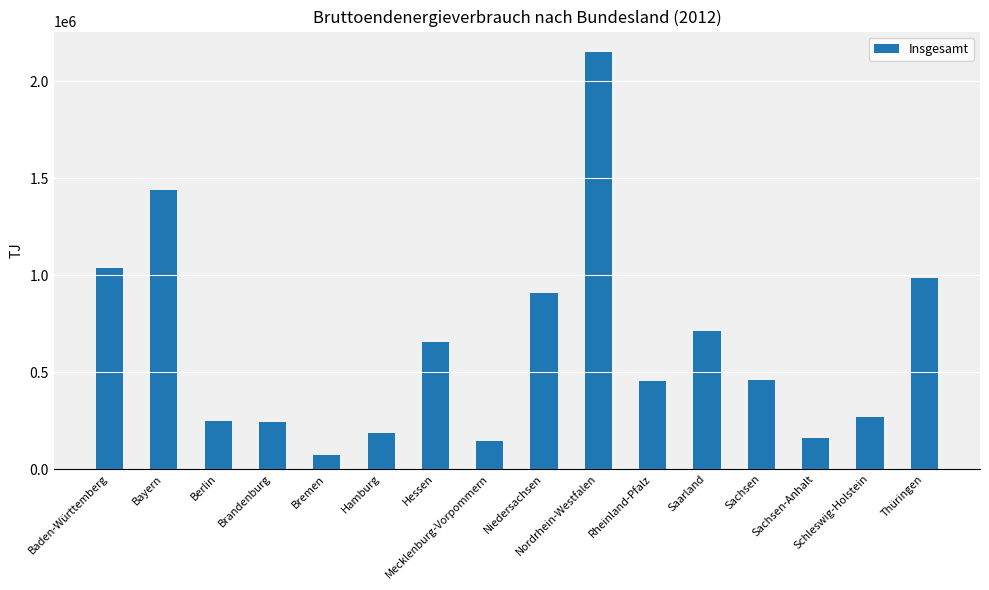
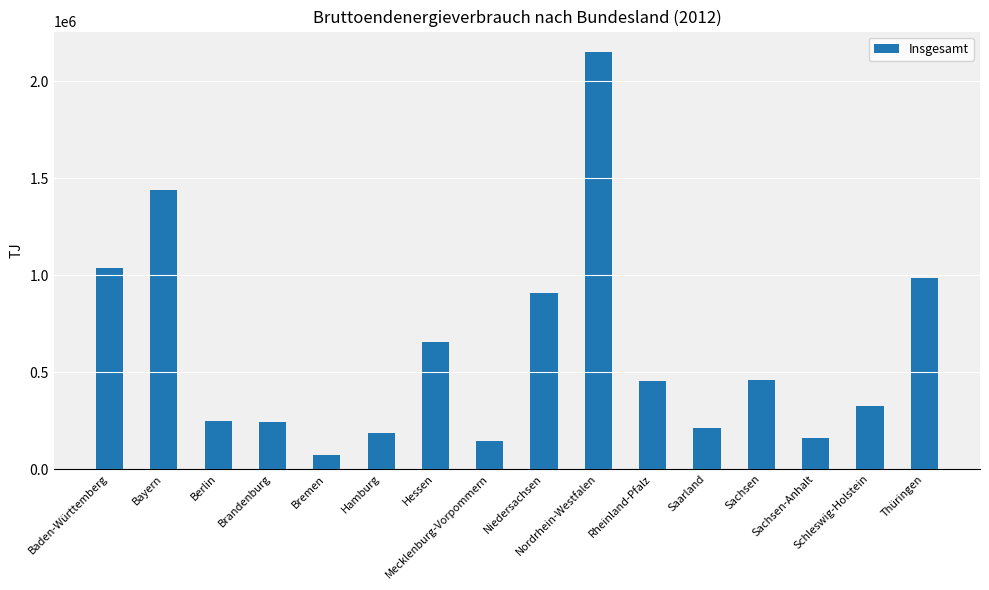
  {
    "Baden-Württemberg": 1040000,
    "Bayern": 1440000,
    "Berlin": 250000,
    "Brandenburg": 240000,
    "Bremen": 70000,
    "Hamburg": 190000,
    "Hessen": 650000,
    "Mecklenburg-Vorpommern": 140000,
    "Niedersachsen": 910000,
    "Nordrhein-Westfalen": 2150000,
    "Rheinland-Pfalz": 460000,
-   "Saarland": 710000,
+   "Saarland": 210000,
    "Sachsen": 460000,
    "Sachsen-Anhalt": 160000,
-   "Schleswig-Holstein": 270000,
+   "Schleswig-Holstein": 330000,
    "Thüringen": 980000
  }
